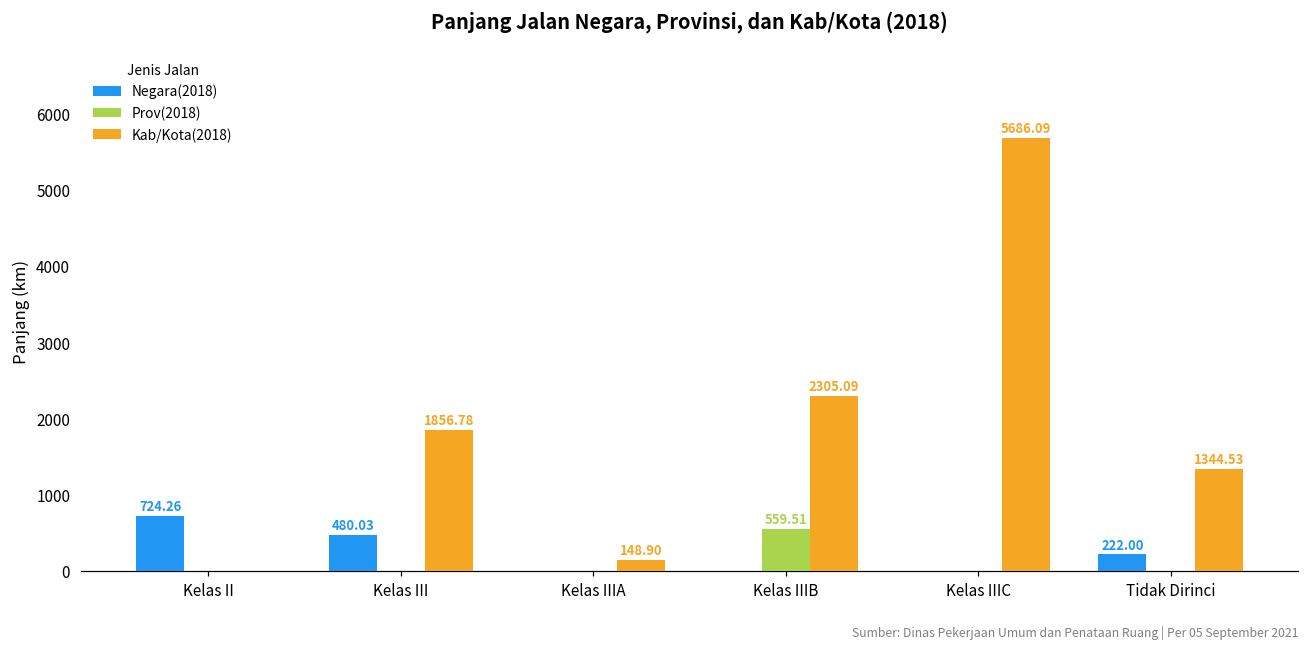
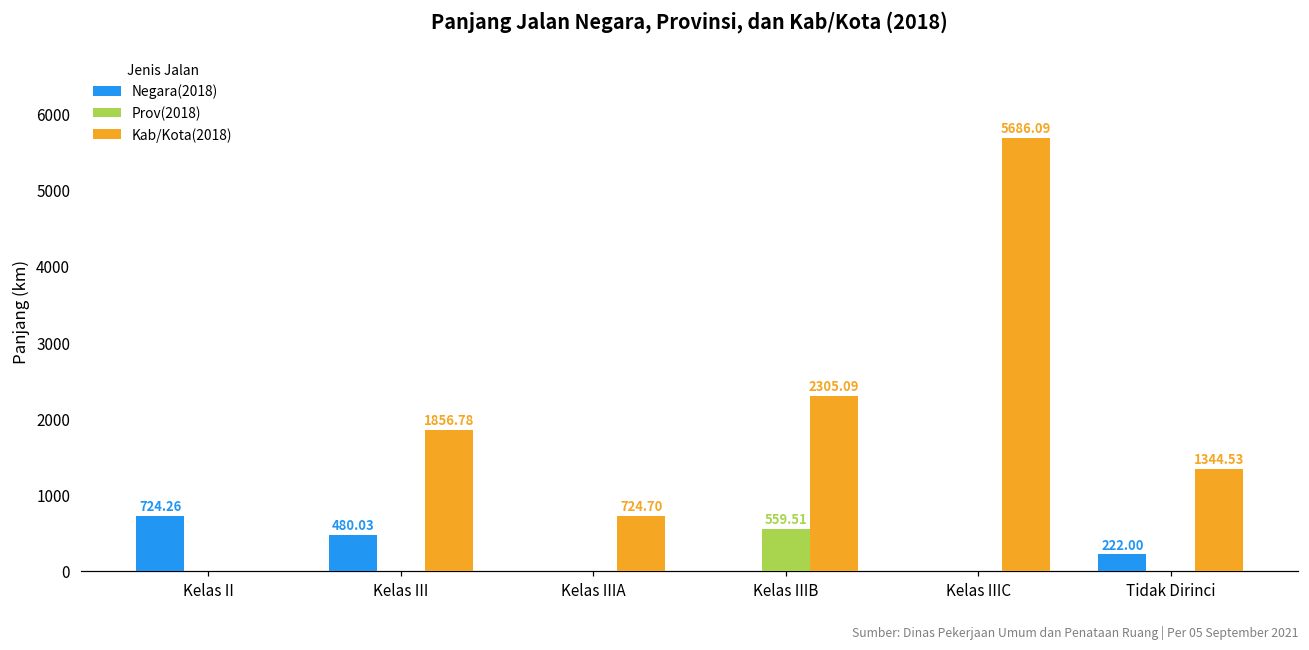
  {
    "Negara(2018)": {
      "Kelas II": 724.26,
      "Kelas III": 480.03,
      "Tidak Dirinci": 222.00
    },
    "Prov(2018)": {
      "Kelas IIIB": 559.51
    },
    "Kab/Kota(2018)": {
      "Kelas III": 1856.78,
-     "Kelas IIIA": 148.90,
+     "Kelas IIIA": 724.70,
      "Kelas IIIB": 2305.09,
      "Kelas IIIC": 5686.09,
      "Tidak Dirinci": 1344.53
    }
  }
